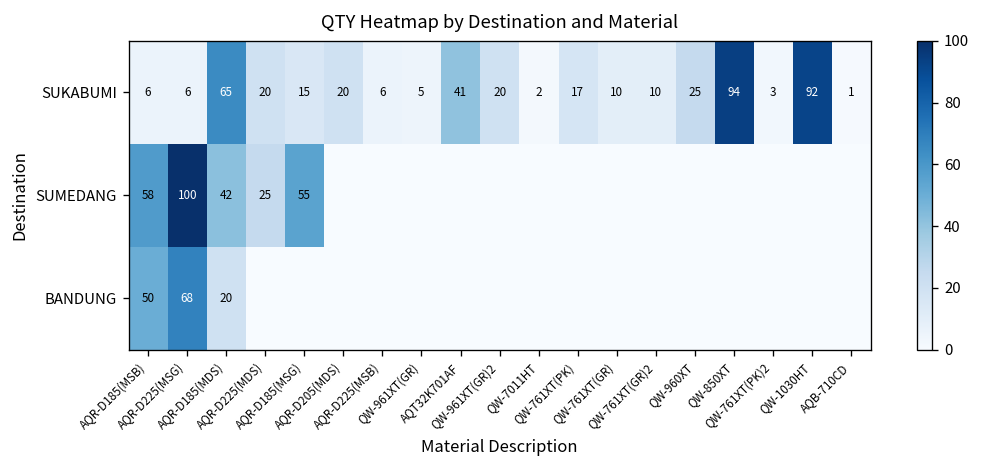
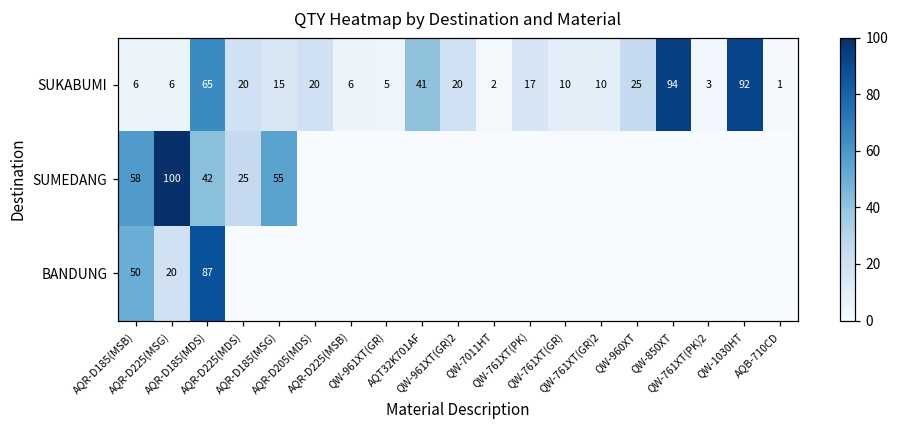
  {
    "SUKABUMI": {
      "AQR-D185(MSB)": 6,
      "AQR-D225(MSG)": 6,
      "AQR-D185(MDS)": 65,
      "AQR-D225(MDS)": 20,
      "AQR-D185(MSG)": 15,
      "AQR-D205(MDS)": 20,
      "AQR-D225(MSB)": 6,
      "QW-961XT(GR)": 5,
      "AQT32K701AF": 41,
      "QW-961XT(GR)2": 20,
      "QW-7011HT": 2,
      "QW-761XT(PK)": 17,
      "QW-761XT(GR)": 10,
      "QW-761XT(GR)2": 10,
      "QW-960XT": 25,
      "QW-850XT": 94,
      "QW-761XT(PK)2": 3,
      "QW-1030HT": 92,
      "AQB-710CD": 1
    },
    "SUMEDANG": {
      "AQR-D185(MSB)": 58,
      "AQR-D225(MSG)": 100,
      "AQR-D185(MDS)": 42,
      "AQR-D225(MDS)": 25,
      "AQR-D185(MSG)": 55
    },
    "BANDUNG": {
      "AQR-D185(MSB)": 50,
-     "AQR-D225(MSG)": 68,
-     "AQR-D185(MDS)": 20
+     "AQR-D225(MSG)": 20,
+     "AQR-D185(MDS)": 87
    }
  }
